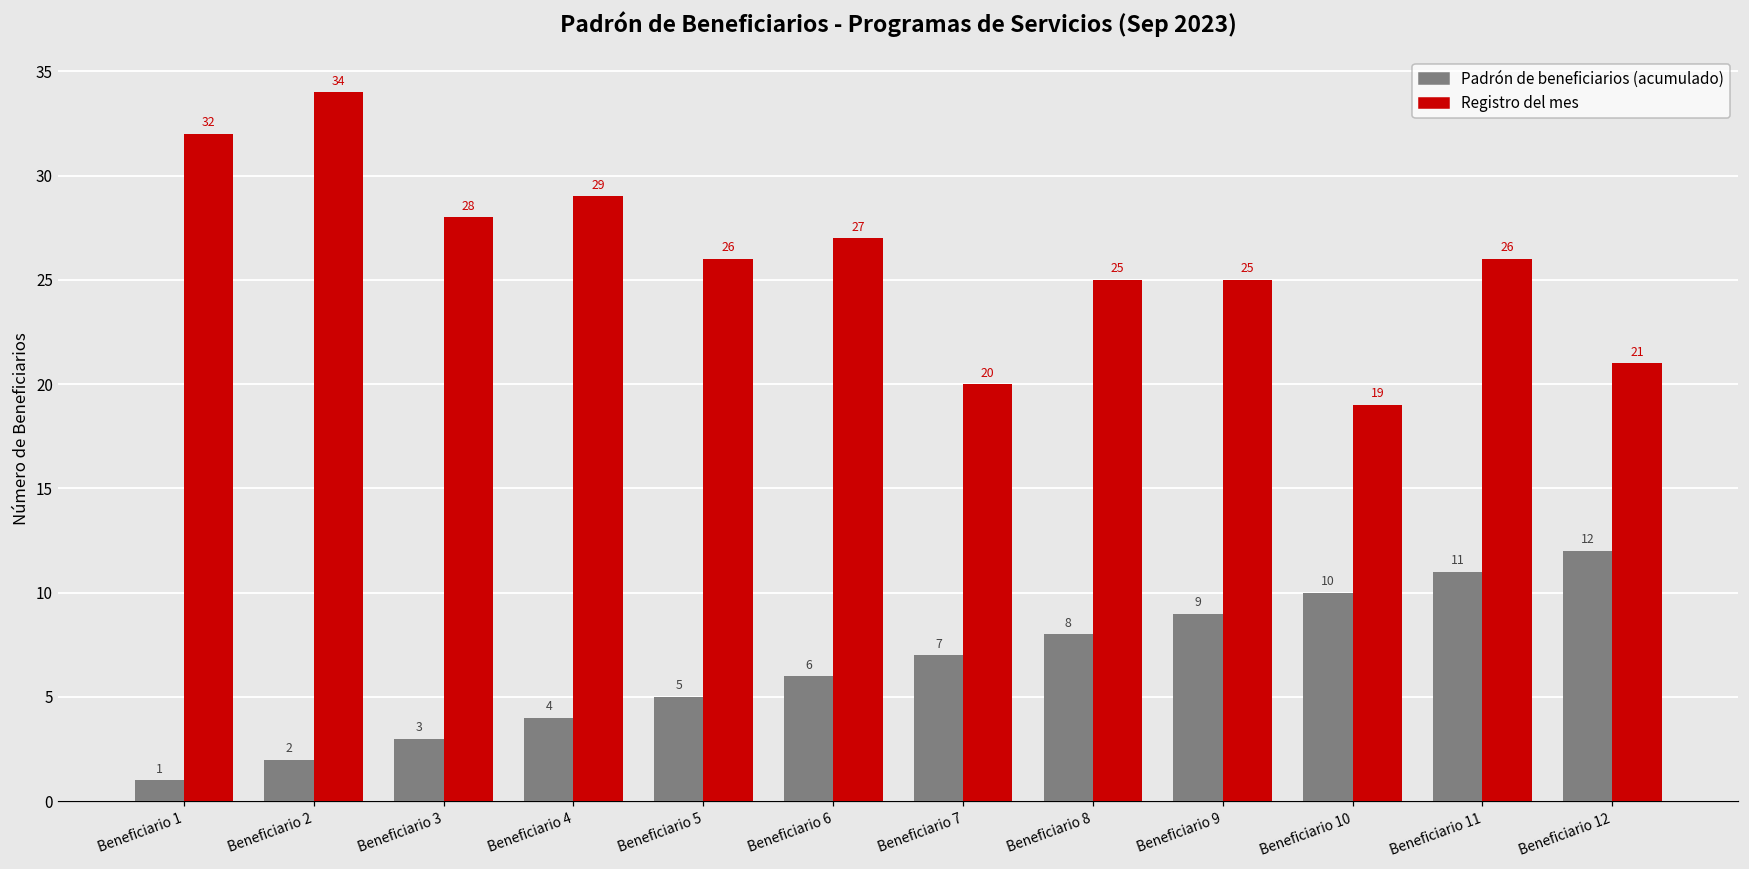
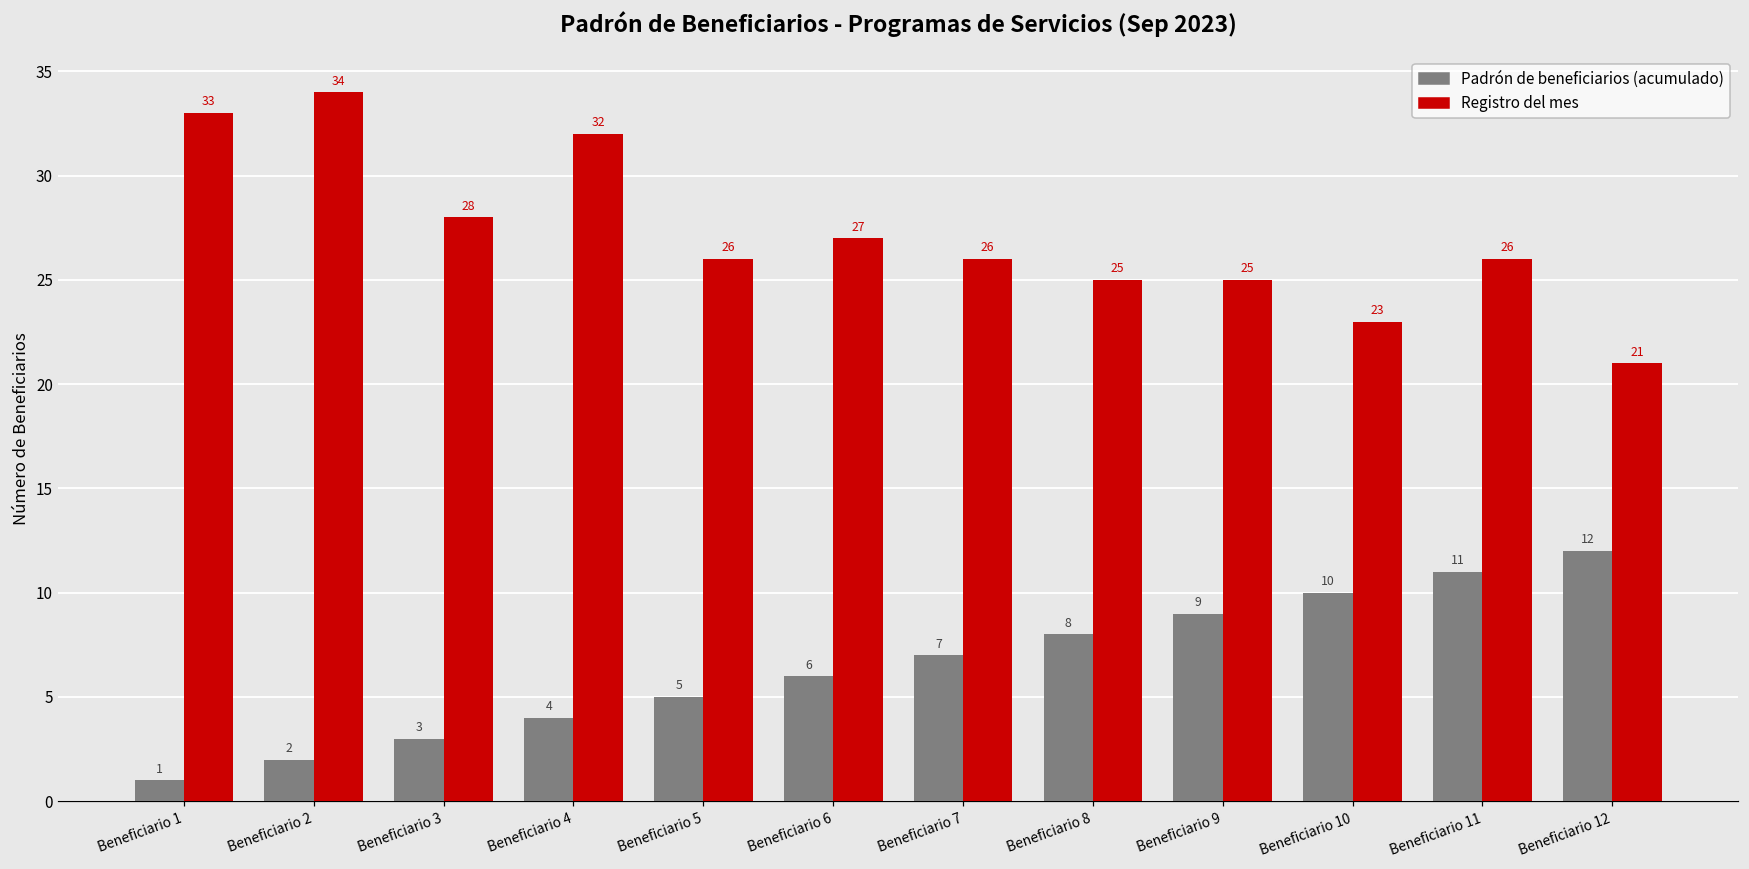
  {
    "Padrón de beneficiarios (acumulado)": {
      "Beneficiario 1": 1,
      "Beneficiario 2": 2,
      "Beneficiario 3": 3,
      "Beneficiario 4": 4,
      "Beneficiario 5": 5,
      "Beneficiario 6": 6,
      "Beneficiario 7": 7,
      "Beneficiario 8": 8,
      "Beneficiario 9": 9,
      "Beneficiario 10": 10,
      "Beneficiario 11": 11,
      "Beneficiario 12": 12
    },
    "Registro del mes": {
-     "Beneficiario 1": 32,
+     "Beneficiario 1": 33,
      "Beneficiario 2": 34,
      "Beneficiario 3": 28,
-     "Beneficiario 4": 29,
+     "Beneficiario 4": 32,
      "Beneficiario 5": 26,
      "Beneficiario 6": 27,
-     "Beneficiario 7": 20,
+     "Beneficiario 7": 26,
      "Beneficiario 8": 25,
      "Beneficiario 9": 25,
-     "Beneficiario 10": 19,
+     "Beneficiario 10": 23,
      "Beneficiario 11": 26,
      "Beneficiario 12": 21
    }
  }
